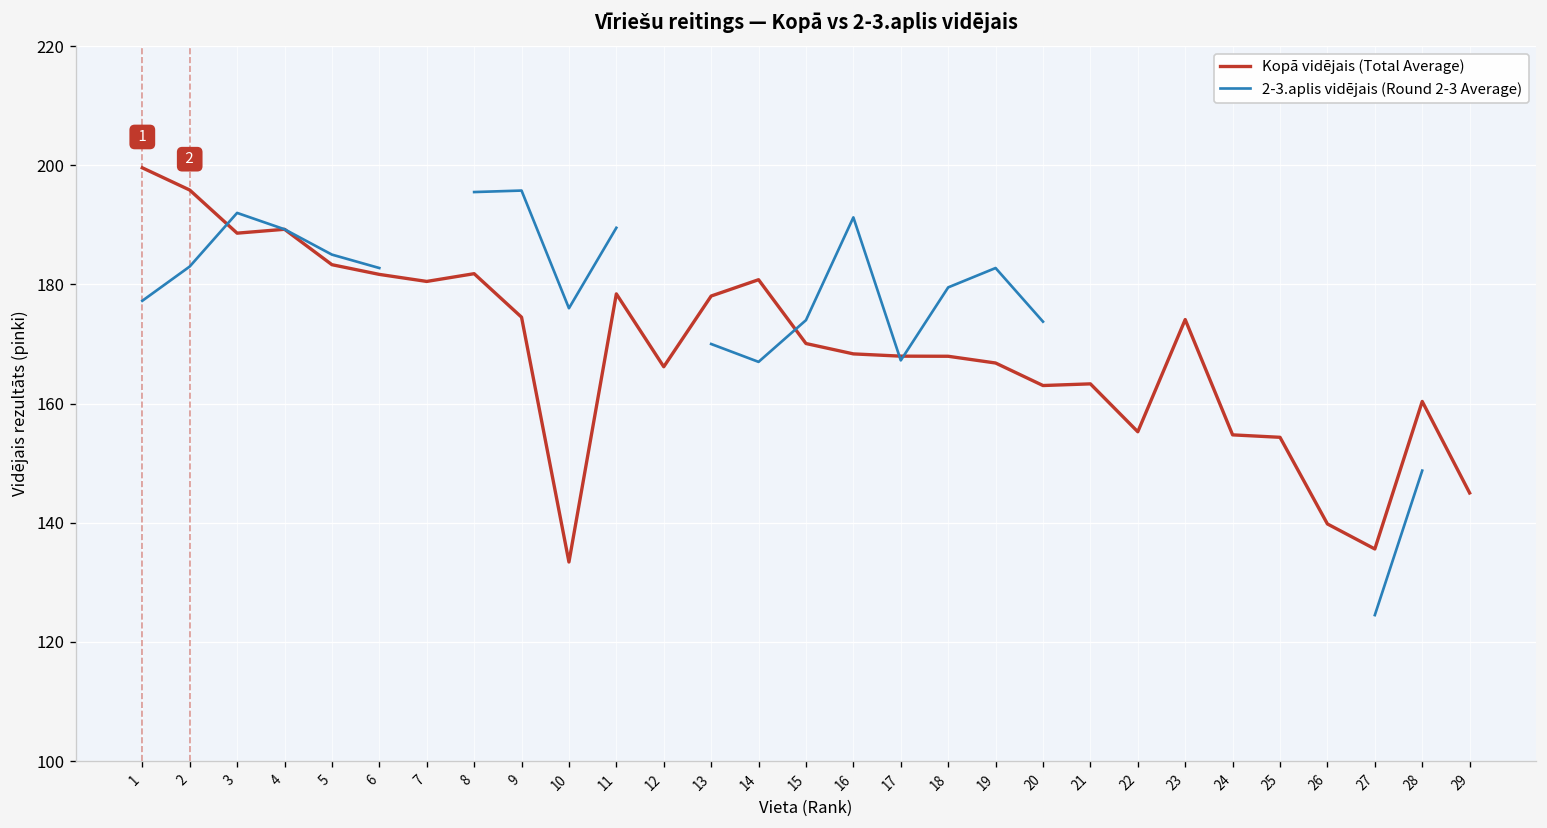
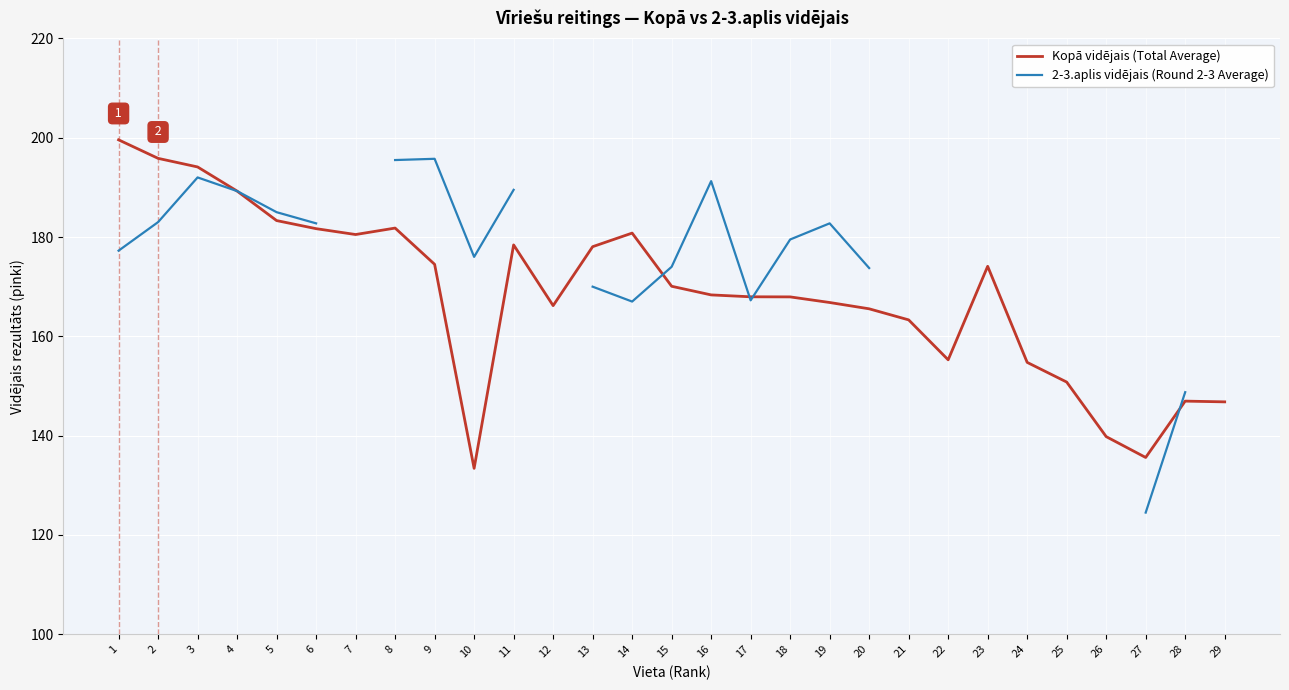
  {
    "Kopā vidējais (Total Average)": {
-     "3": 189,
+     "3": 194,
      "5": 183,
      "6": 182,
      "7": 181,
      "8": 182,
      "9": 175,
      "10": 133,
      "11": 178,
      "12": 166,
      "13": 178,
      "14": 181,
      "15": 170,
      "16": 168,
      "17": 168,
      "18": 168,
      "19": 167,
-     "20": 163,
+     "20": 166,
      "21": 163,
      "22": 155,
      "23": 174,
      "24": 155,
-     "25": 154,
+     "25": 151,
      "26": 140,
      "27": 136,
-     "28": 160,
-     "29": 145
+     "28": 147,
+     "29": 147
    },
    "2-3.aplis vidējais (Round 2-3 Average)": {
      "1": 177,
      "2": 183,
      "3": 192,
      "5": 185,
      "6": 183,
      "8": 196,
      "9": 196,
      "10": 176,
      "11": 190,
      "13": 170,
      "14": 167,
      "15": 174,
      "16": 191,
      "17": 167,
      "18": 180,
      "19": 183,
      "20": 174,
      "22": 158,
      "25": 171,
      "27": 125,
      "28": 149
    }
  }
